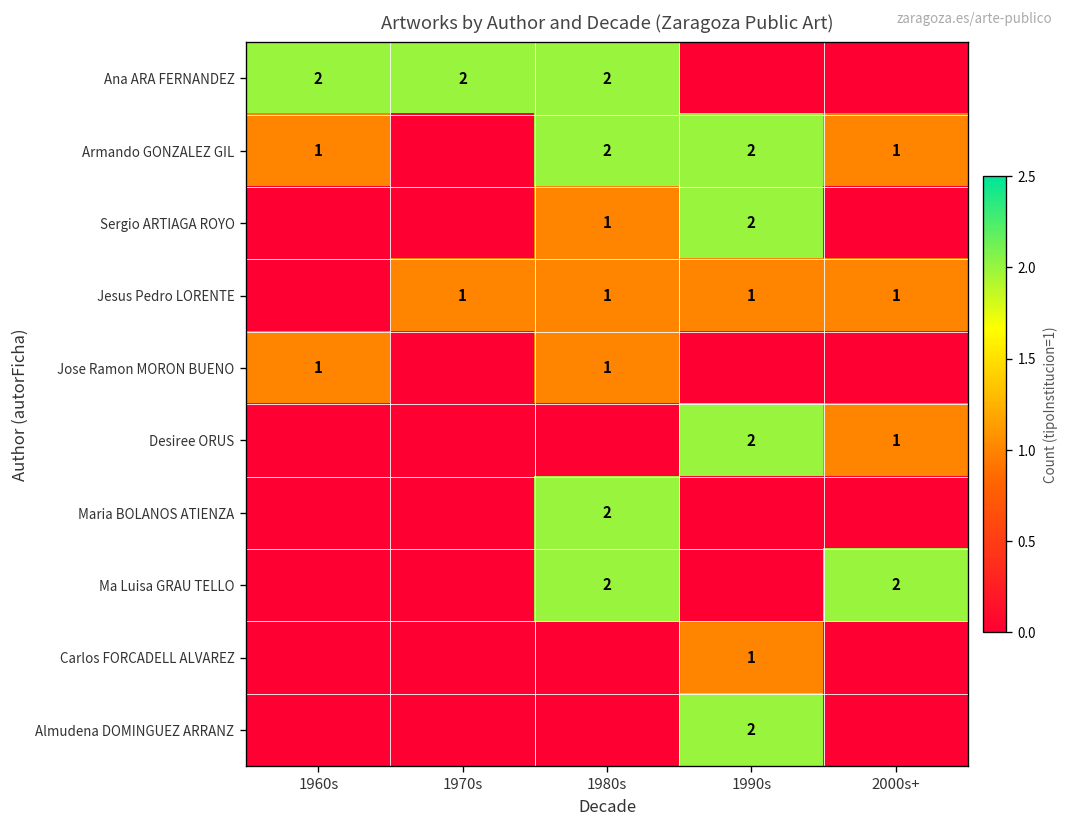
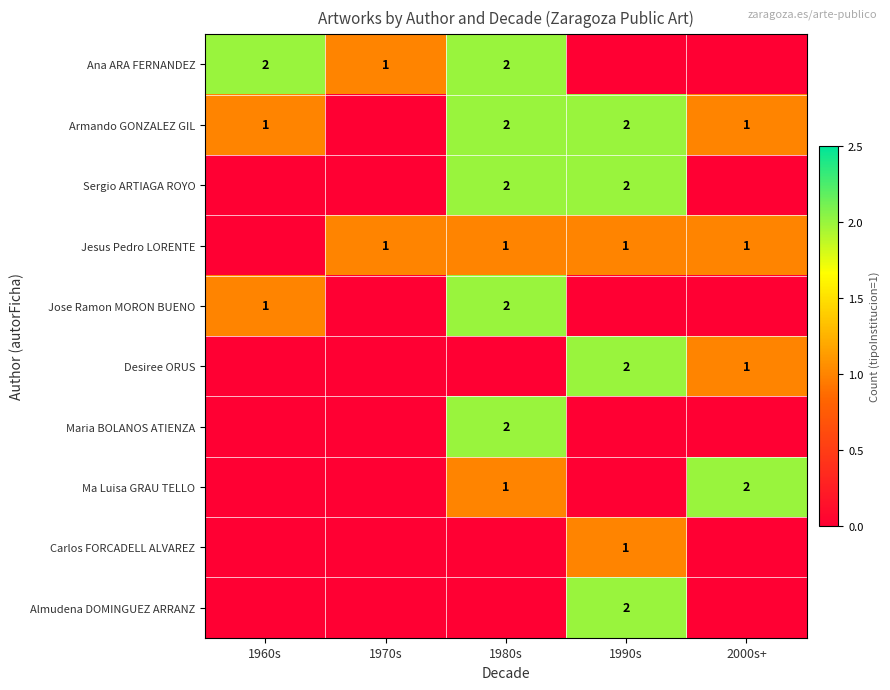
  {
    "Ana ARA FERNANDEZ": {
      "1960s": 2,
-     "1970s": 2,
+     "1970s": 1,
      "1980s": 2
    },
    "Armando GONZALEZ GIL": {
      "1960s": 1,
      "1980s": 2,
      "1990s": 2,
      "2000s+": 1
    },
    "Sergio ARTIAGA ROYO": {
-     "1980s": 1,
+     "1980s": 2,
      "1990s": 2
    },
    "Jesus Pedro LORENTE": {
      "1970s": 1,
      "1980s": 1,
      "1990s": 1,
      "2000s+": 1
    },
    "Jose Ramon MORON BUENO": {
      "1960s": 1,
-     "1980s": 1
+     "1980s": 2
    },
    "Desiree ORUS": {
      "1990s": 2,
      "2000s+": 1
    },
    "Maria BOLANOS ATIENZA": {
      "1980s": 2
    },
    "Ma Luisa GRAU TELLO": {
-     "1980s": 2,
+     "1980s": 1,
      "2000s+": 2
    },
    "Carlos FORCADELL ALVAREZ": {
      "1990s": 1
    },
    "Almudena DOMINGUEZ ARRANZ": {
      "1990s": 2
    }
  }
